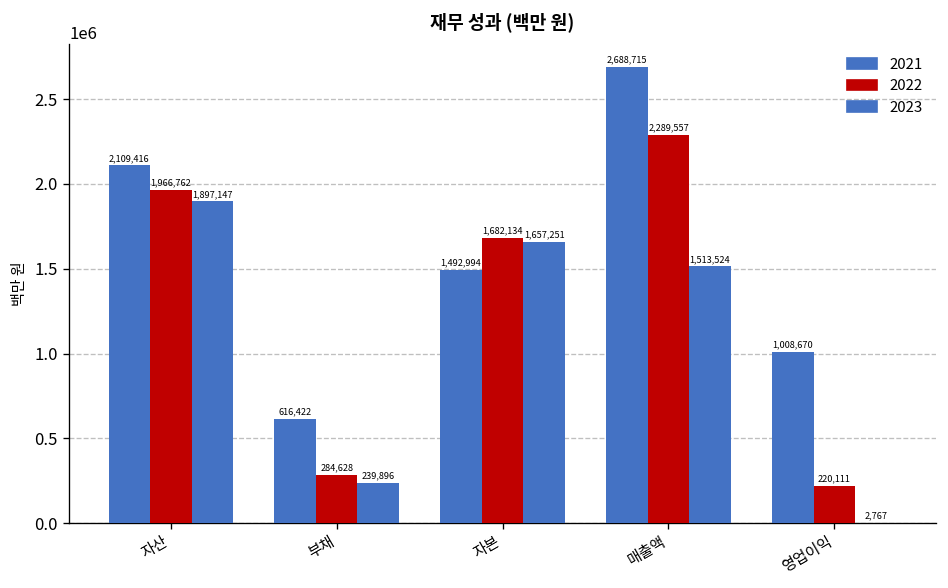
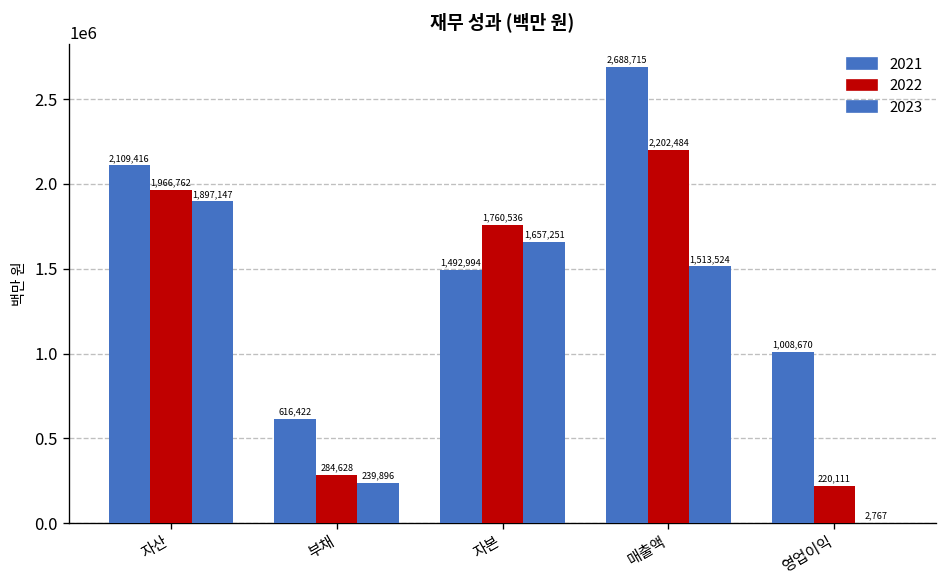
  {
    "2022": {
      "자산": "1,966,762",
      "부채": "284,628",
-     "자본": "1,682,134",
-     "매출액": "2,289,557",
+     "자본": "1,760,536",
+     "매출액": "2,202,484",
      "영업이익": "220,111"
    }
  }
